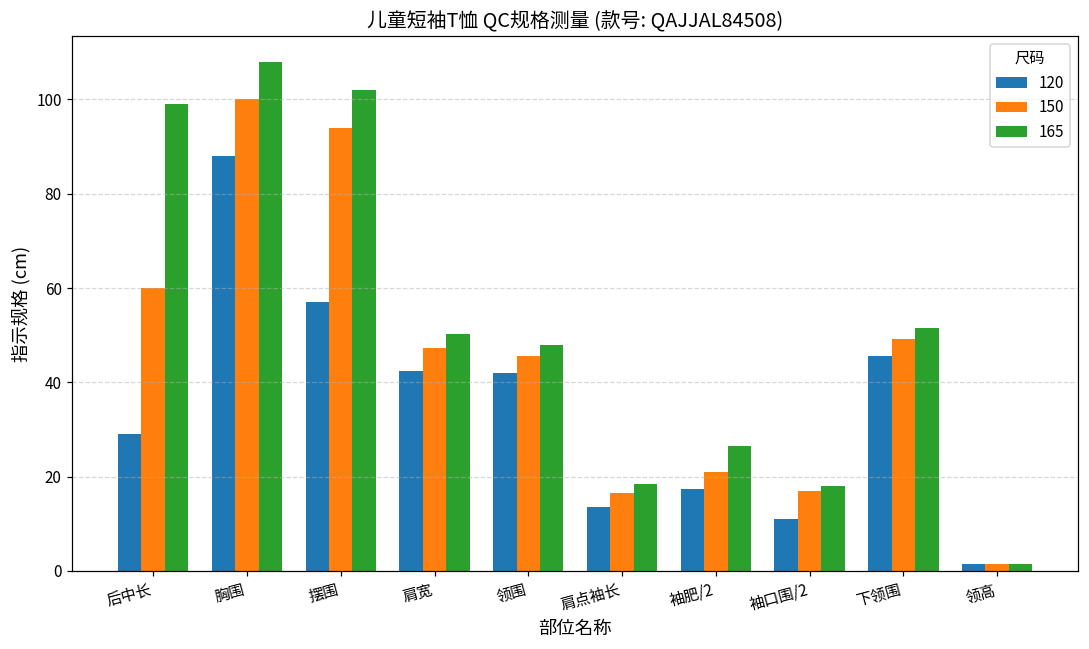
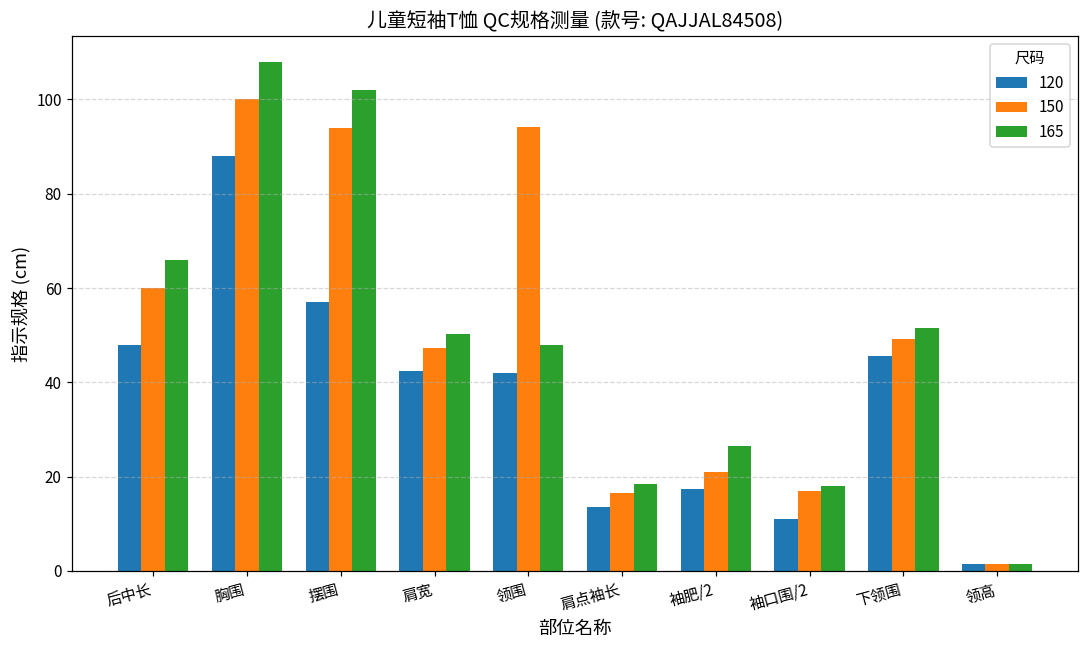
  {
    "120": {
-     "后中长": 29,
+     "后中长": 48,
      "胸围": 88,
      "摆围": 57,
      "肩宽": 43,
      "领围": 42,
      "肩点袖长": 14,
      "袖肥/2": 17,
      "袖口围/2": 11,
      "下领围": 46,
      "领高": 2
    },
    "150": {
      "后中长": 60,
      "胸围": 100,
      "摆围": 94,
      "肩宽": 47,
-     "领围": 46,
+     "领围": 94,
      "肩点袖长": 17,
      "袖肥/2": 21,
      "袖口围/2": 17,
      "下领围": 49,
      "领高": 2
    },
    "165": {
-     "后中长": 99,
+     "后中长": 66,
      "胸围": 108,
      "摆围": 102,
      "肩宽": 50,
      "领围": 48,
      "肩点袖长": 19,
      "袖肥/2": 27,
      "袖口围/2": 18,
      "下领围": 52,
      "领高": 2
    }
  }
